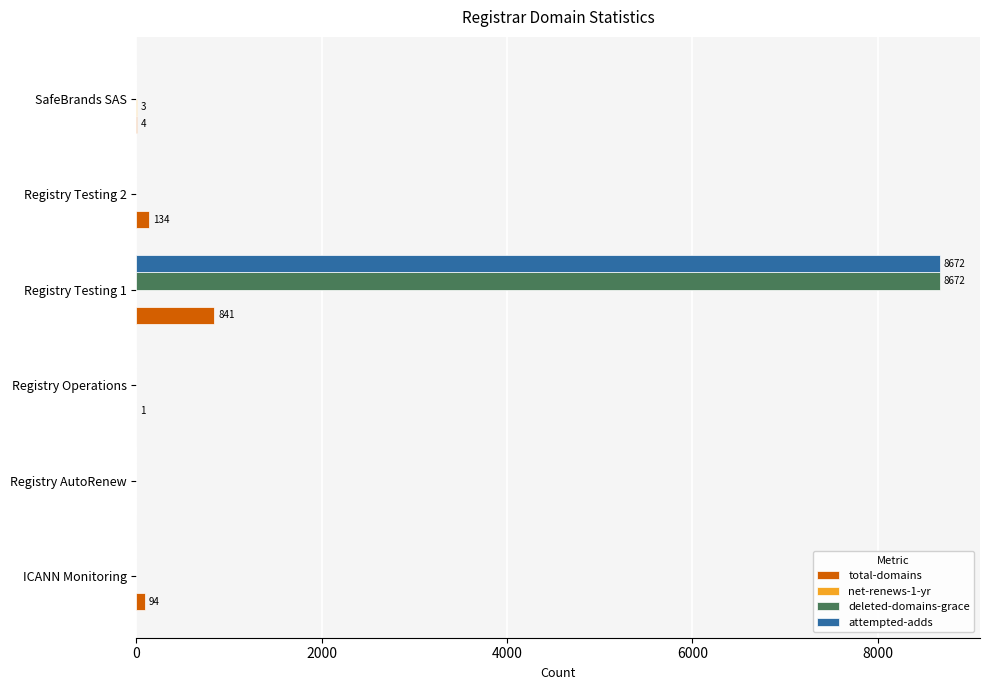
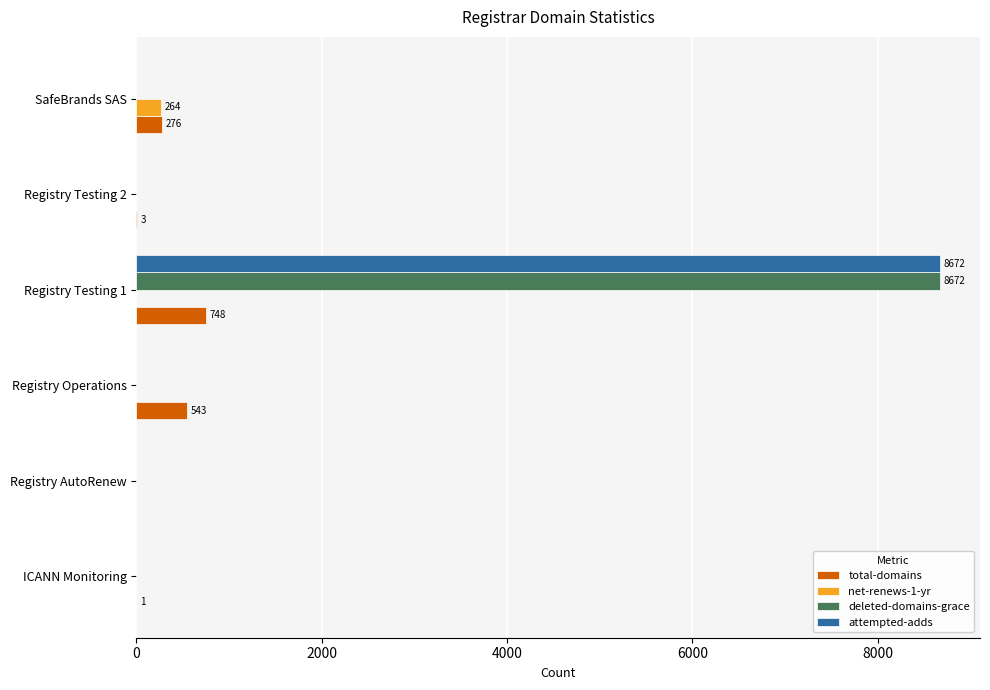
  {
    "total-domains": {
-     "SafeBrands SAS": 4,
-     "Registry Testing 2": 134,
-     "Registry Testing 1": 841,
-     "Registry Operations": 1,
-     "ICANN Monitoring": 94
+     "SafeBrands SAS": 276,
+     "Registry Testing 2": 3,
+     "Registry Testing 1": 748,
+     "Registry Operations": 543,
+     "ICANN Monitoring": 1
    },
    "net-renews-1-yr": {
-     "SafeBrands SAS": 3
+     "SafeBrands SAS": 264
    },
    "deleted-domains-grace": {
      "Registry Testing 1": 8672
    },
    "attempted-adds": {
      "Registry Testing 1": 8672
    }
  }
